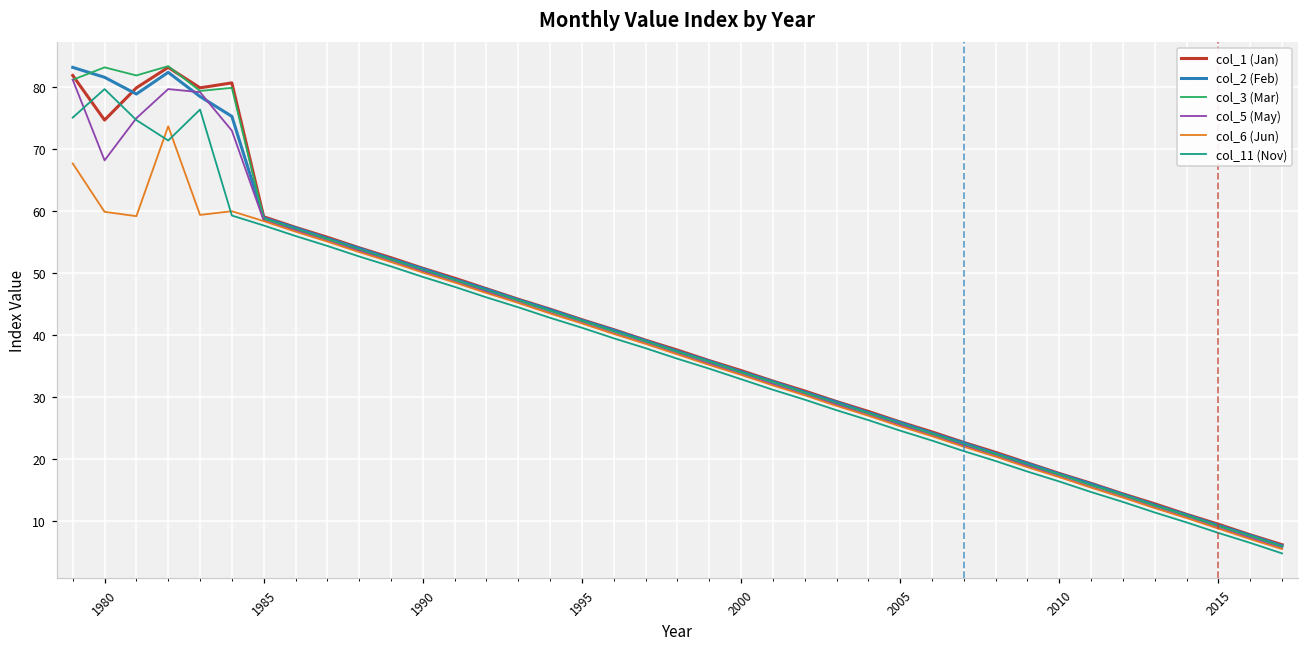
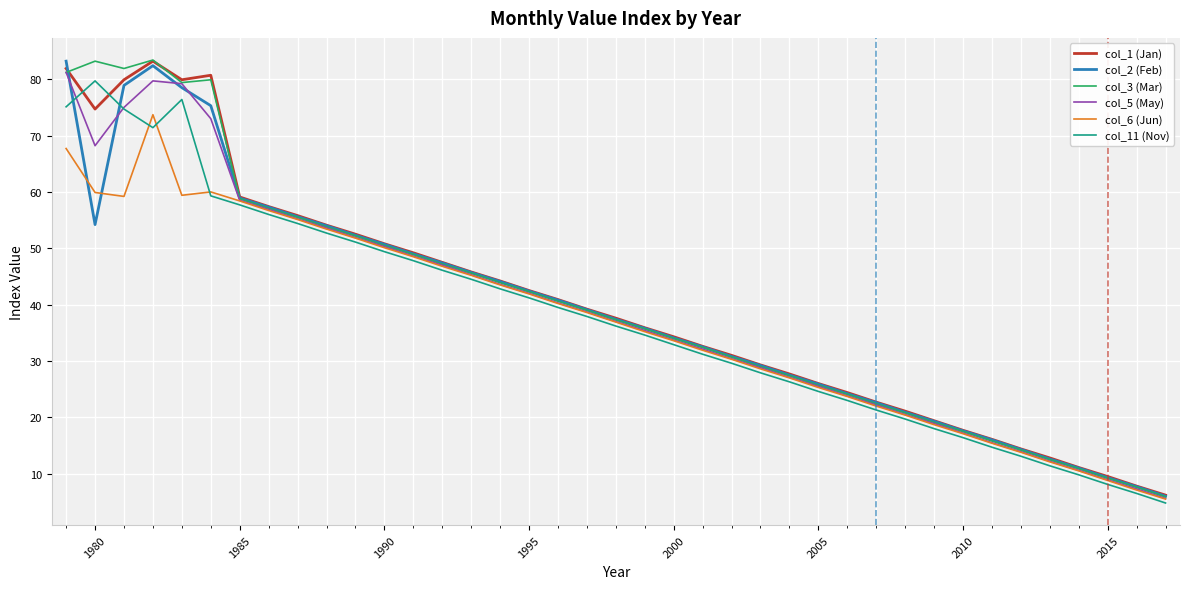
  {
    "col_1 (Jan)": {
      "1980": 75
    },
    "col_2 (Feb)": {
-     "1980": 82
+     "1980": 54
    },
    "col_5 (May)": {
      "1980": 68
    },
    "col_6 (Jun)": {
      "1980": 60
    }
  }
